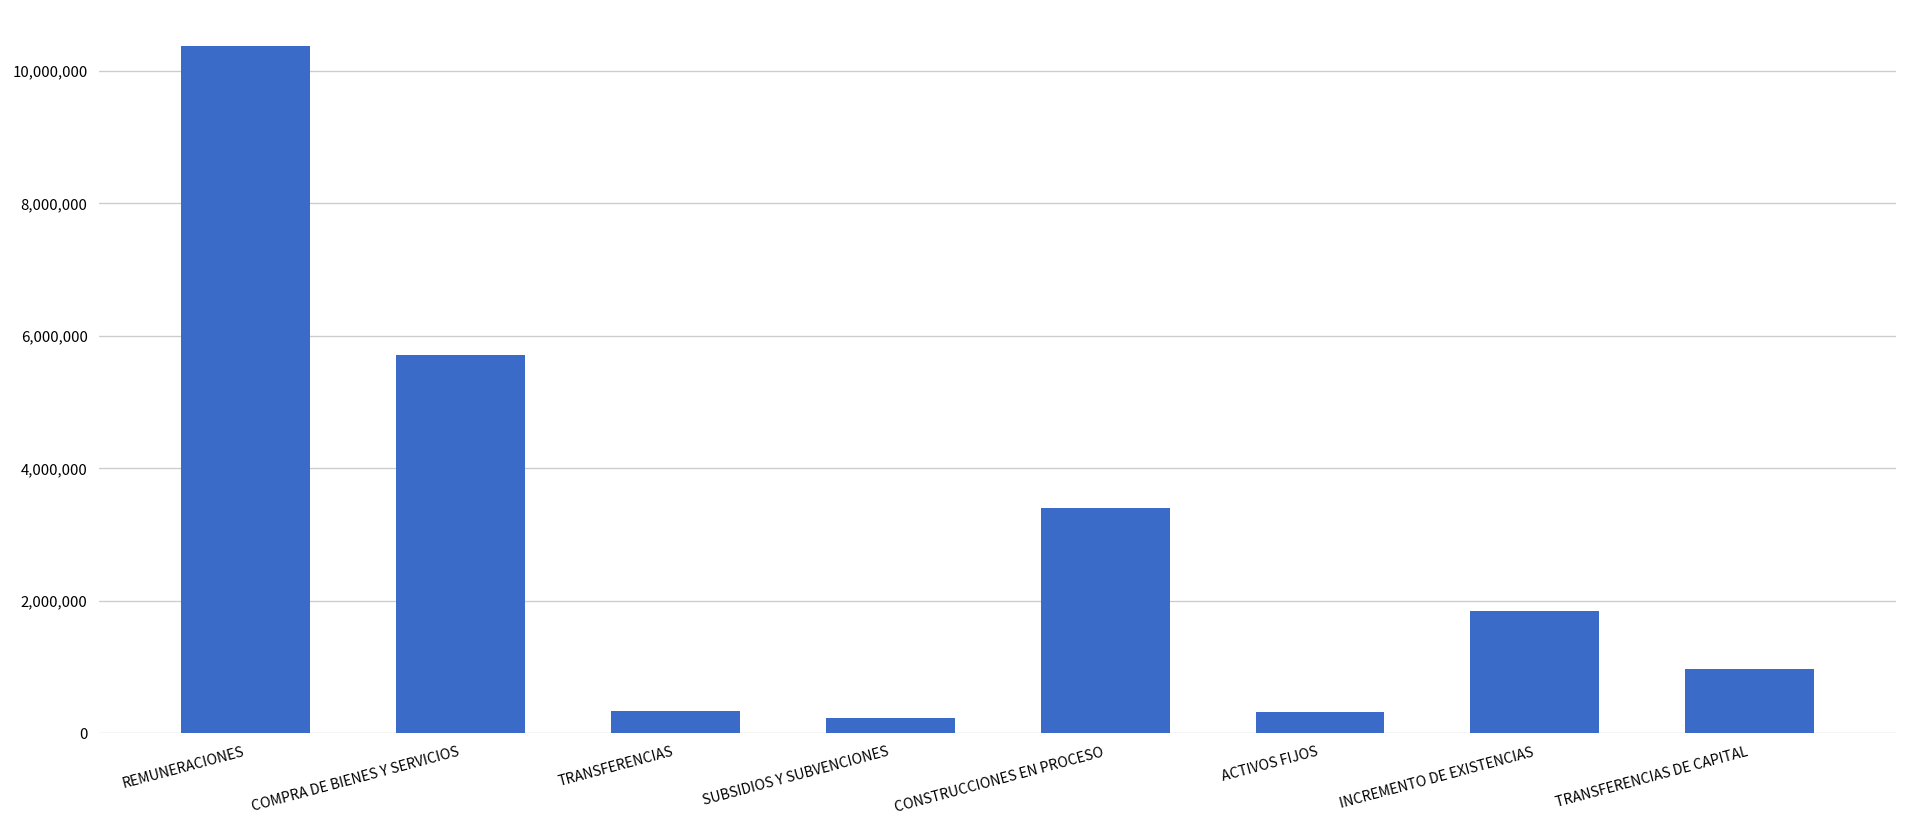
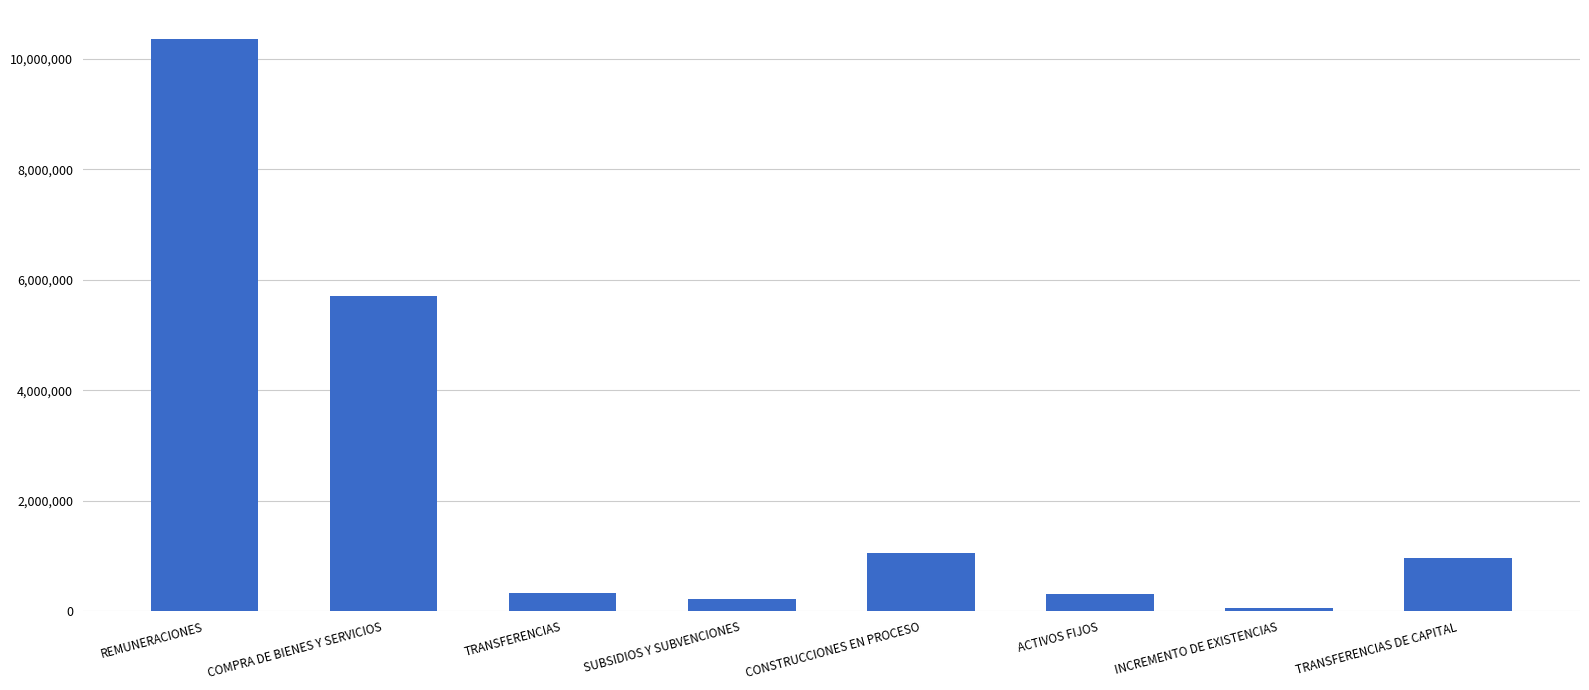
  {
    "REMUNERACIONES": "10,400,000",
    "COMPRA DE BIENES Y SERVICIOS": "5,700,000",
    "TRANSFERENCIAS": "300,000",
    "SUBSIDIOS Y SUBVENCIONES": "200,000",
-   "CONSTRUCCIONES EN PROCESO": "3,400,000",
+   "CONSTRUCCIONES EN PROCESO": "1,100,000",
    "ACTIVOS FIJOS": "300,000",
-   "INCREMENTO DE EXISTENCIAS": "1,900,000",
+   "INCREMENTO DE EXISTENCIAS": "100,000",
    "TRANSFERENCIAS DE CAPITAL": "1,000,000"
  }
